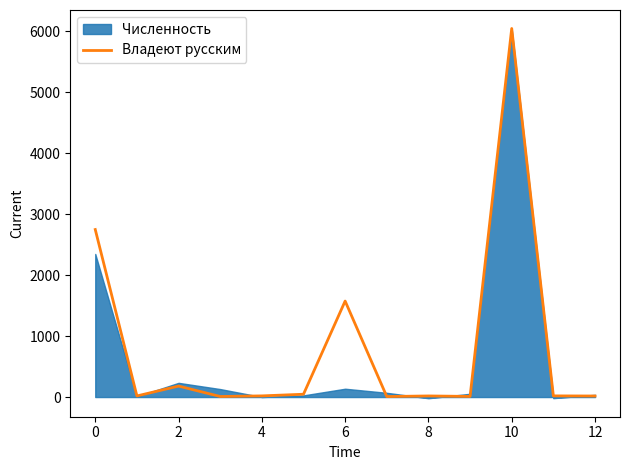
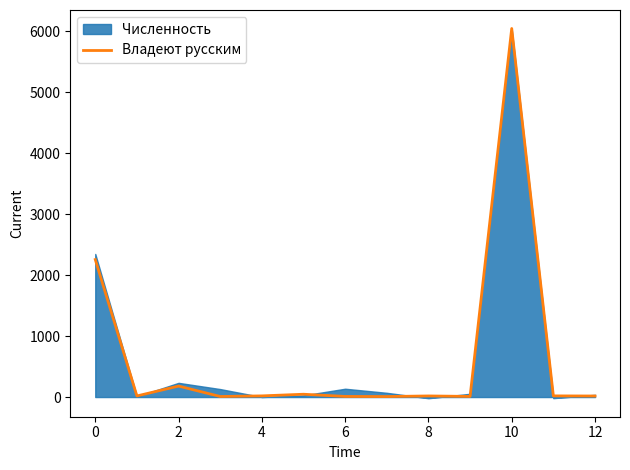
  {
    "Владеют русским": {
-     "0": 2700,
+     "0": 2300,
      "2": 200,
-     "6": 1600
+     "6": 0
    },
    "Численность": {
      "0": 2300,
      "2": 200,
      "6": 100
    }
  }
